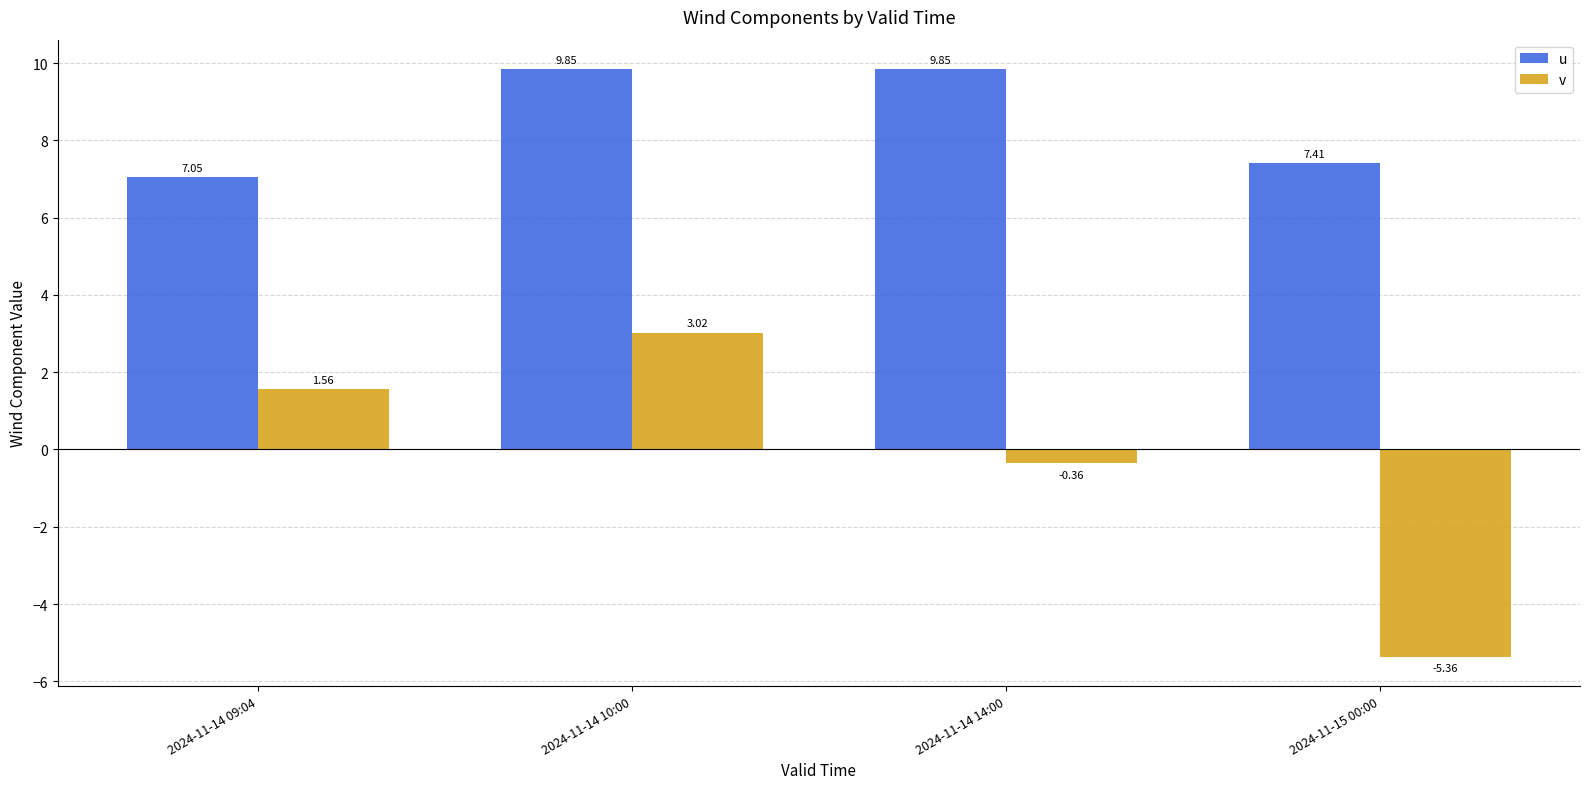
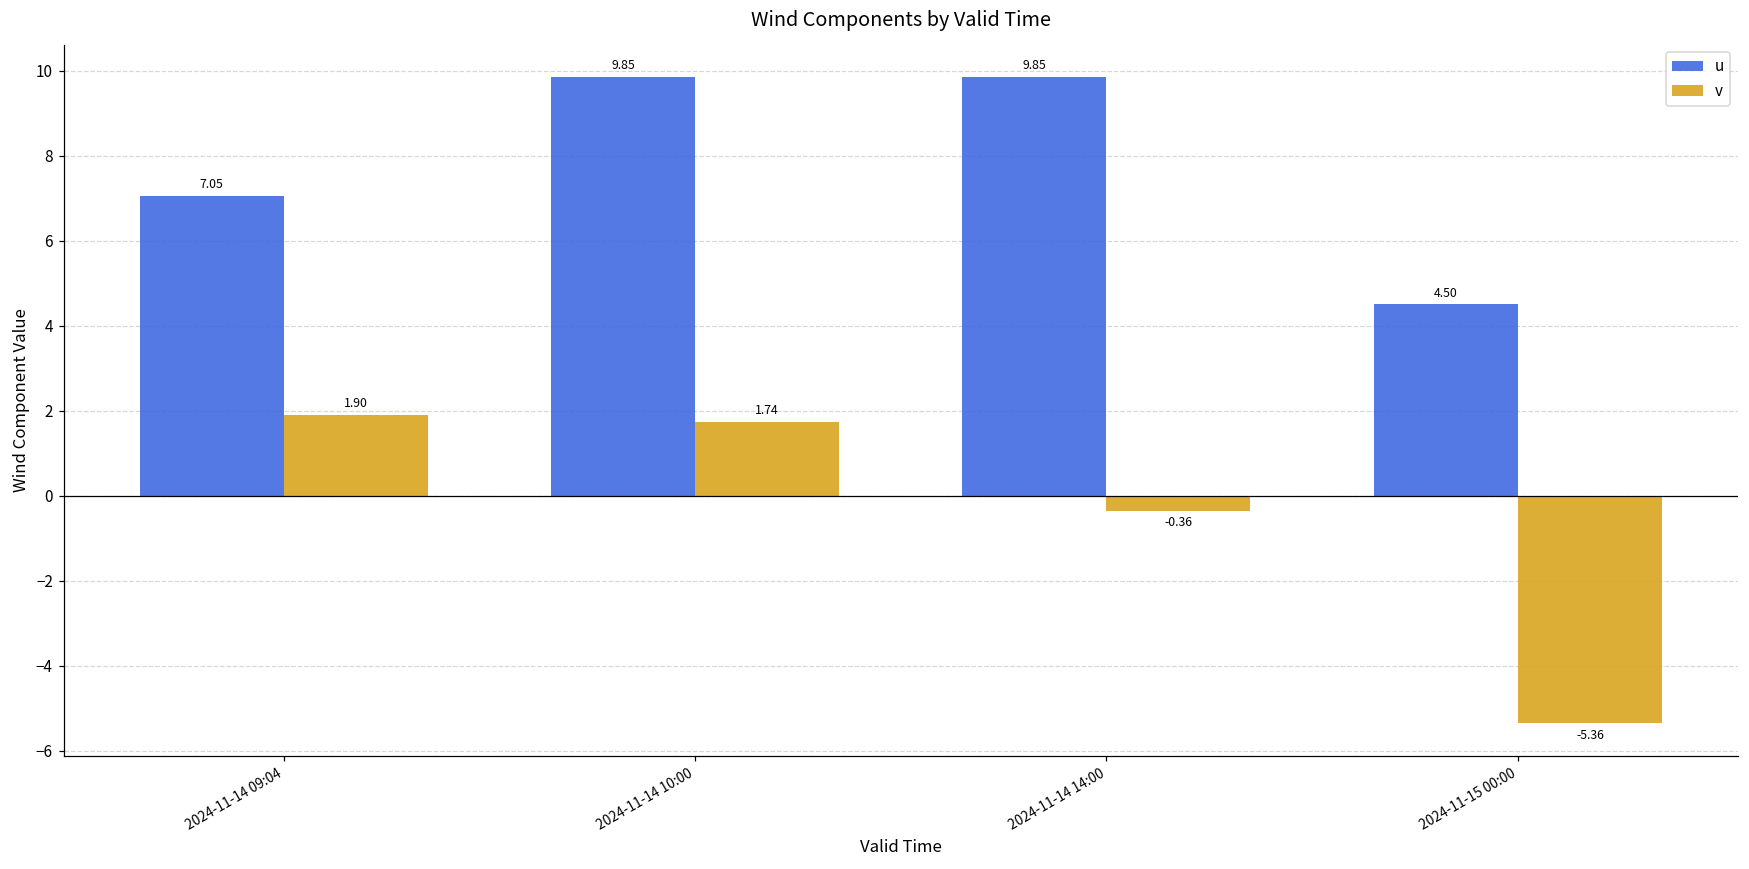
  {
    "u": {
      "2024-11-14 09:04": 7.05,
      "2024-11-14 10:00": 9.85,
      "2024-11-14 14:00": 9.85,
-     "2024-11-15 00:00": 7.41
+     "2024-11-15 00:00": 4.50
    },
    "v": {
-     "2024-11-14 09:04": 1.56,
-     "2024-11-14 10:00": 3.02,
+     "2024-11-14 09:04": 1.90,
+     "2024-11-14 10:00": 1.74,
      "2024-11-14 14:00": -0.36,
      "2024-11-15 00:00": -5.36
    }
  }
